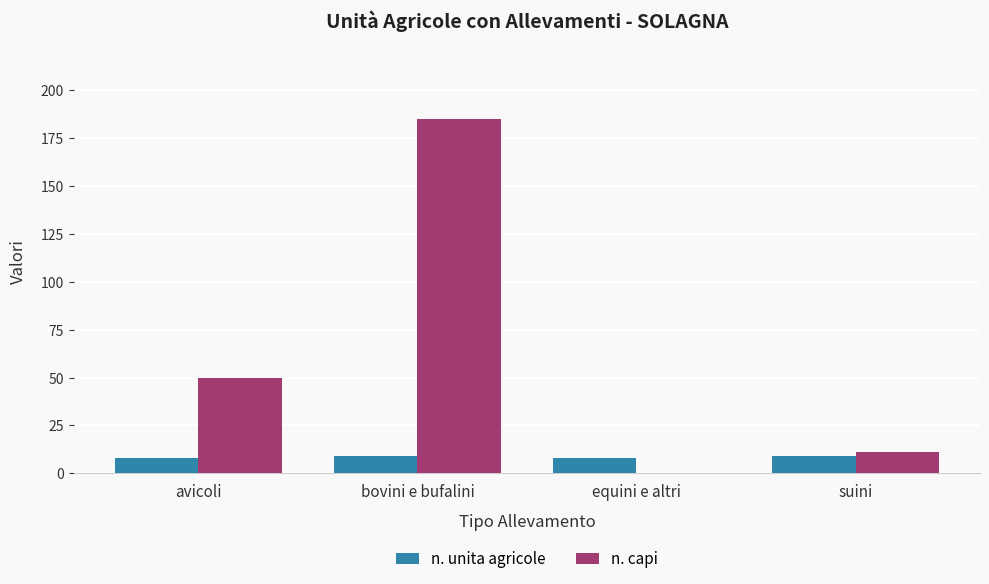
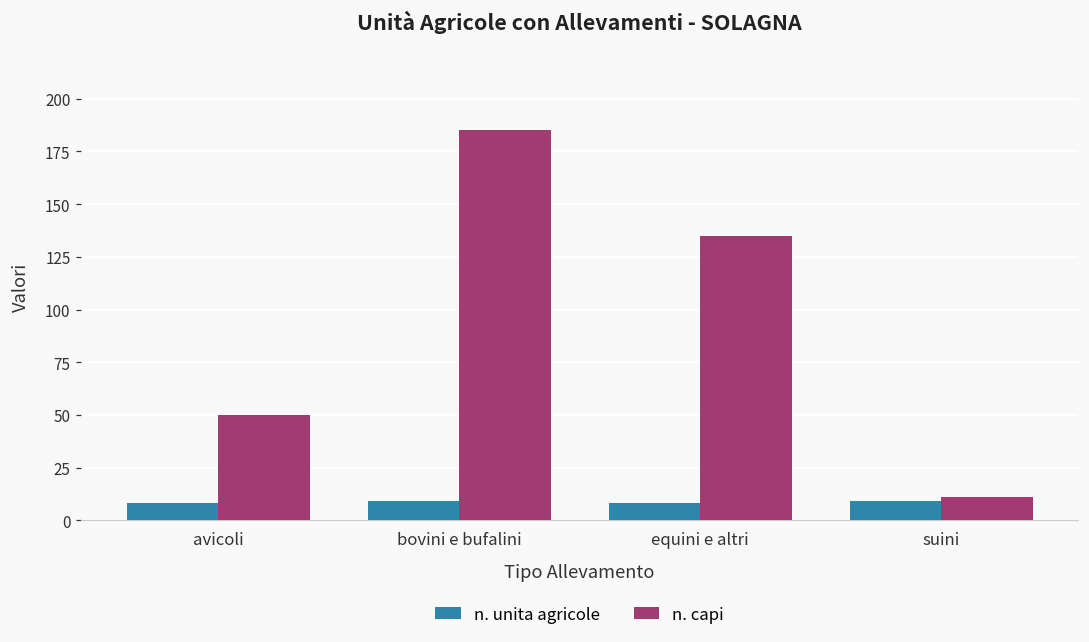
  {
    "n. unita agricole": {
      "avicoli": 8,
      "bovini e bufalini": 9,
      "equini e altri": 8,
      "suini": 9
    },
    "n. capi": {
      "avicoli": 50,
      "bovini e bufalini": 185,
-     "equini e altri": 0,
+     "equini e altri": 135,
      "suini": 11
    }
  }
